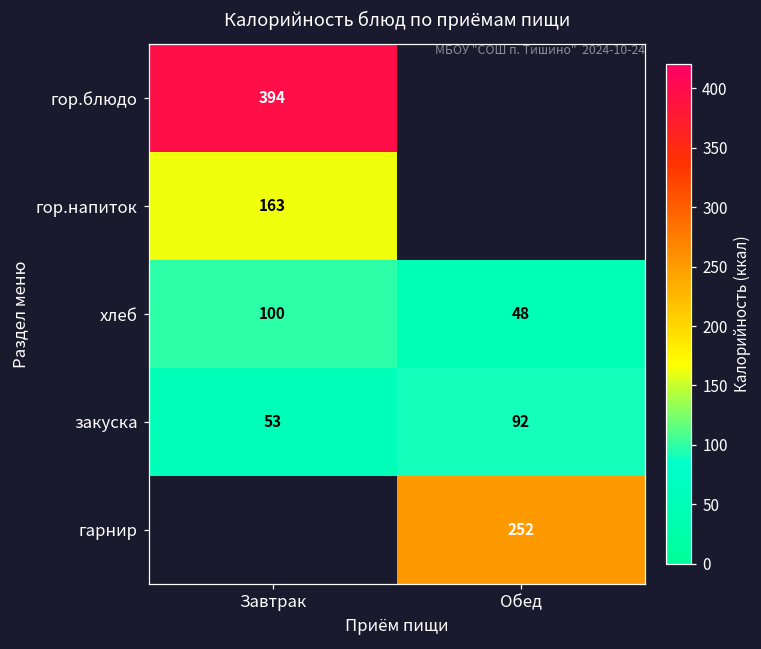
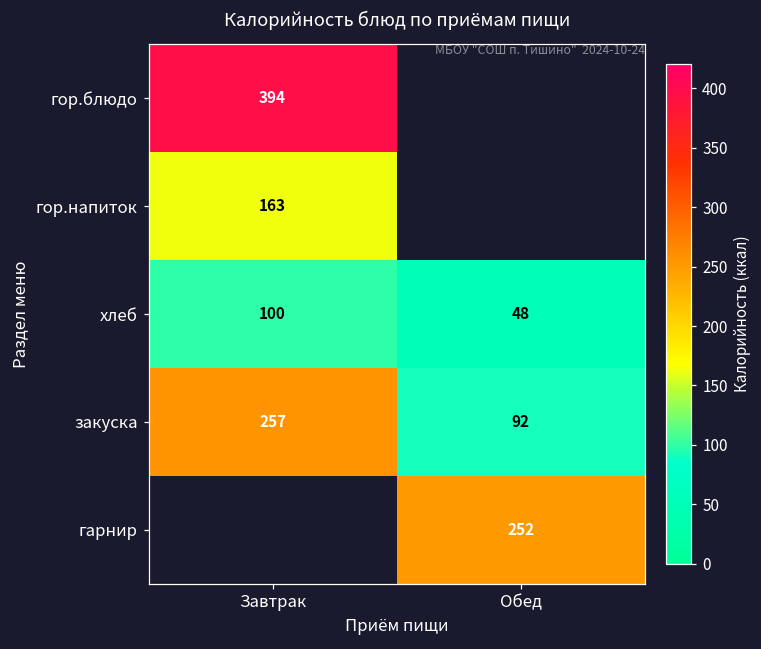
  {
    "гор.блюдо": {
      "Завтрак": 394
    },
    "гор.напиток": {
      "Завтрак": 163
    },
    "хлеб": {
      "Завтрак": 100,
      "Обед": 48
    },
    "закуска": {
-     "Завтрак": 53,
+     "Завтрак": 257,
      "Обед": 92
    },
    "гарнир": {
      "Обед": 252
    }
  }
